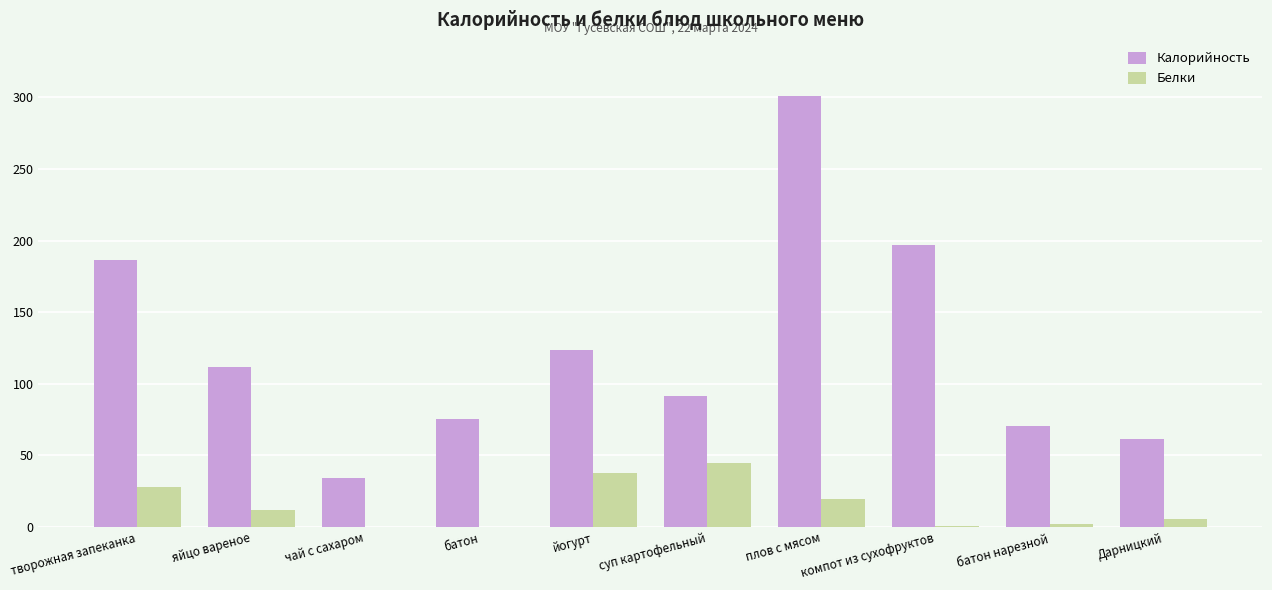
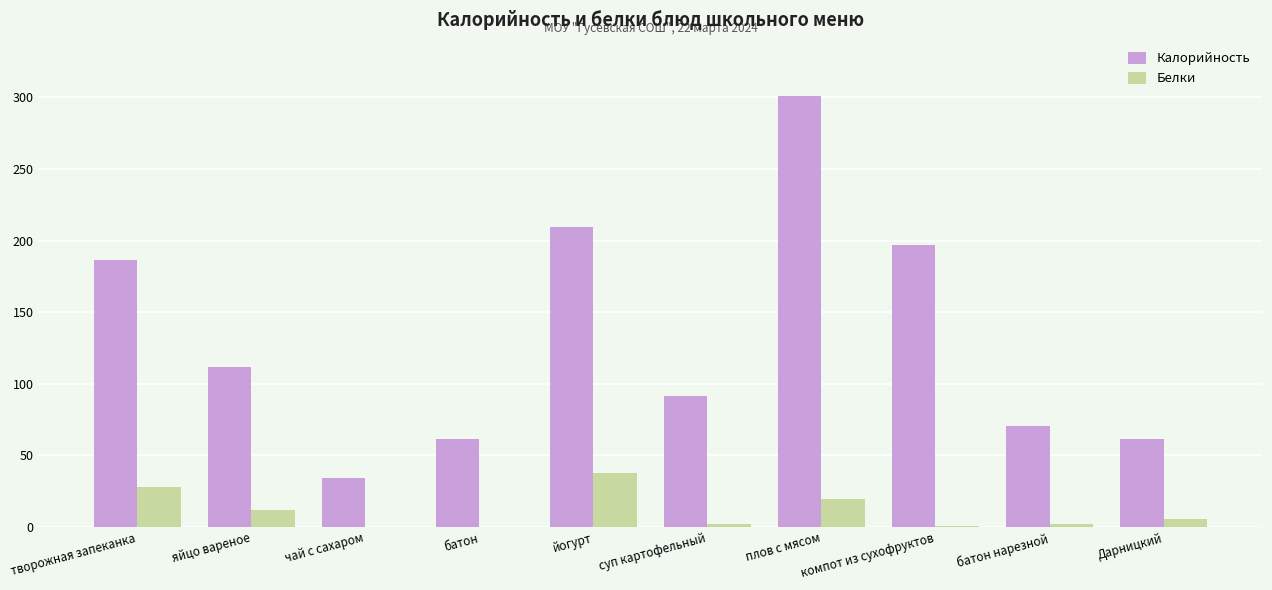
  {
    "Калорийность": {
      "творожная запеканка": 186,
      "яйцо вареное": 112,
      "чай с сахаром": 35,
-     "батон": 75,
-     "йогурт": 124,
+     "батон": 62,
+     "йогурт": 209,
      "суп картофельный": 92,
      "плов с мясом": 301,
      "компот из сухофруктов": 197,
      "батон нарезной": 70,
      "Дарницкий": 62
    },
    "Белки": {
      "творожная запеканка": 28,
      "яйцо вареное": 12,
      "йогурт": 38,
-     "суп картофельный": 45,
+     "суп картофельный": 2,
      "плов с мясом": 19,
      "батон нарезной": 2,
      "Дарницкий": 6
    }
  }
